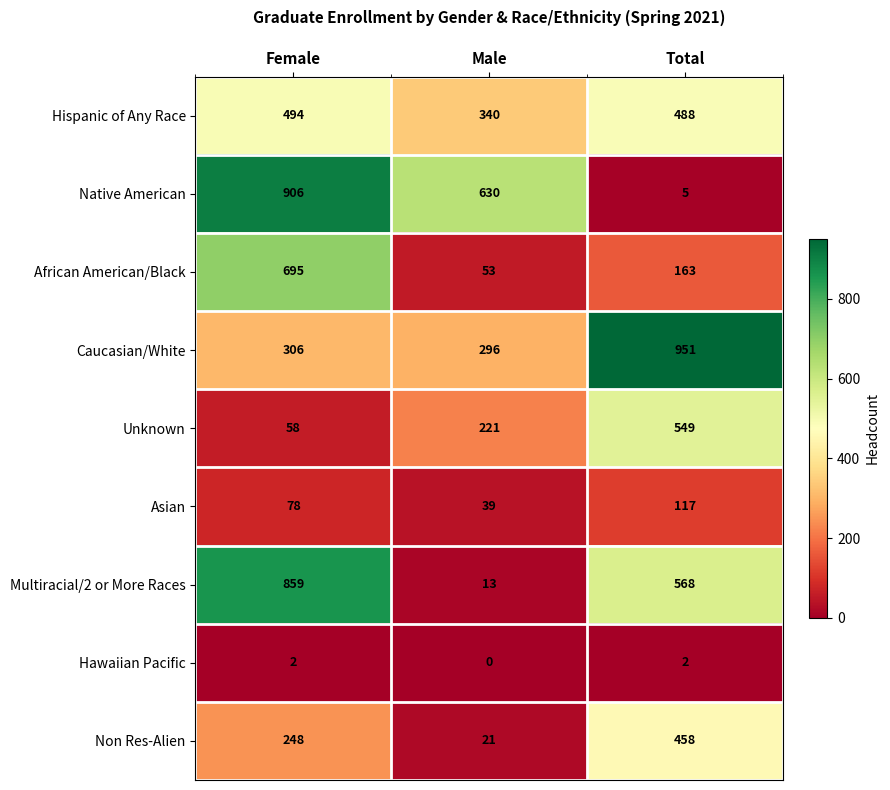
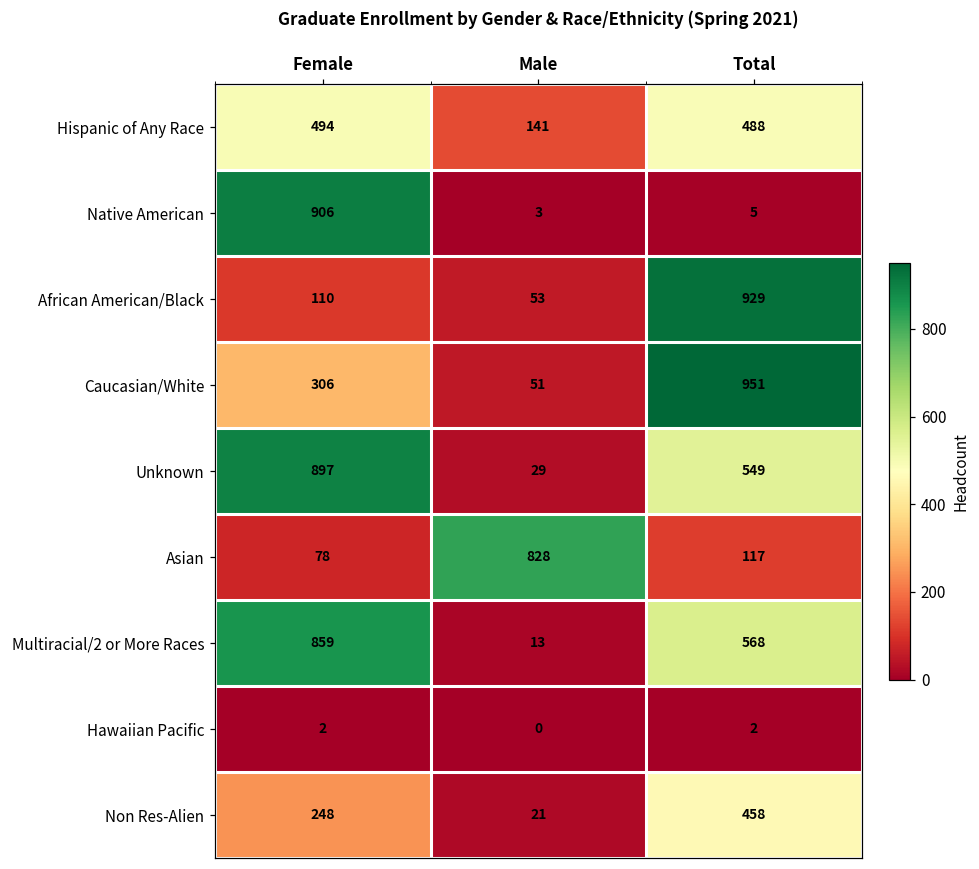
  {
    "Hispanic of Any Race": {
      "Female": 494,
-     "Male": 340,
+     "Male": 141,
      "Total": 488
    },
    "Native American": {
      "Female": 906,
-     "Male": 630,
+     "Male": 3,
      "Total": 5
    },
    "African American/Black": {
-     "Female": 695,
+     "Female": 110,
      "Male": 53,
-     "Total": 163
+     "Total": 929
    },
    "Caucasian/White": {
      "Female": 306,
-     "Male": 296,
+     "Male": 51,
      "Total": 951
    },
    "Unknown": {
-     "Female": 58,
-     "Male": 221,
+     "Female": 897,
+     "Male": 29,
      "Total": 549
    },
    "Asian": {
      "Female": 78,
-     "Male": 39,
+     "Male": 828,
      "Total": 117
    },
    "Multiracial/2 or More Races": {
      "Female": 859,
      "Male": 13,
      "Total": 568
    },
    "Hawaiian Pacific": {
      "Female": 2,
      "Male": 0,
      "Total": 2
    },
    "Non Res-Alien": {
      "Female": 248,
      "Male": 21,
      "Total": 458
    }
  }
